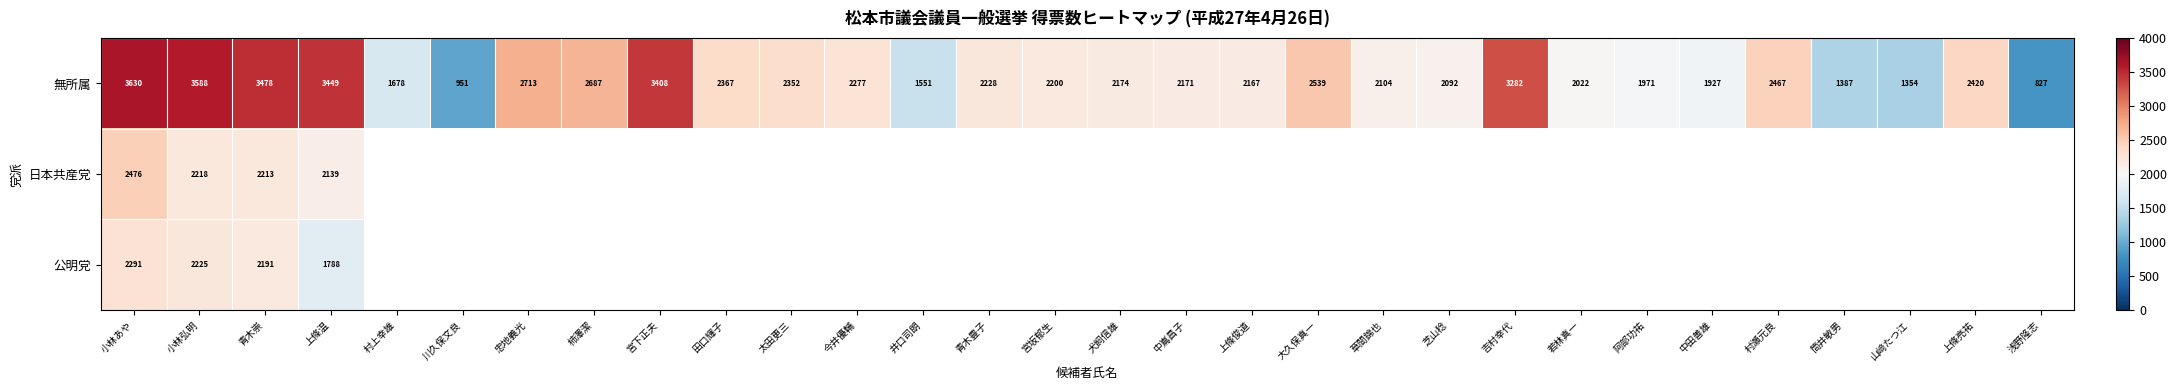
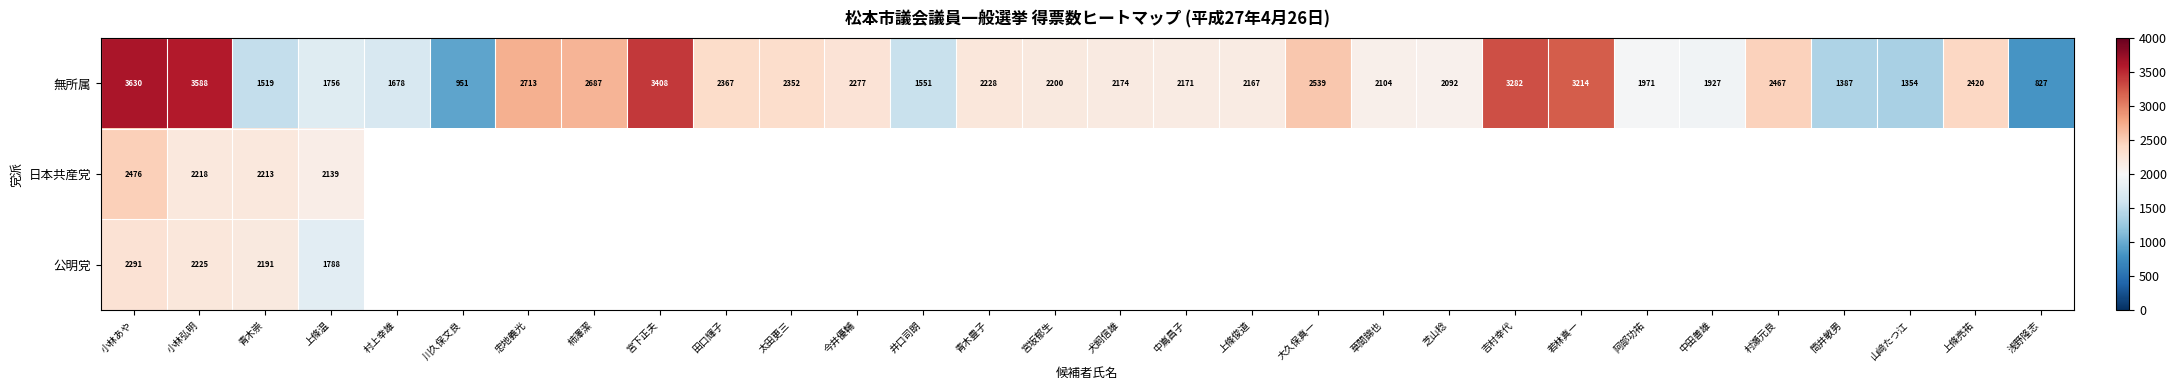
  {
    "無所属": {
      "小林あや": 3630,
      "小林弘明": 3588,
-     "青木崇": 3478,
-     "上條温": 3449,
+     "青木崇": 1519,
+     "上條温": 1756,
      "村上幸雄": 1678,
      "川久保文良": 951,
      "忠地義光": 2713,
      "柿澤潔": 2687,
      "宮下正夫": 3408,
      "田口輝子": 2367,
      "太田更三": 2352,
      "今井優輔": 2277,
      "井口司朗": 1551,
      "青木豊子": 2228,
      "宮坂郁生": 2200,
      "犬飼信雄": 2174,
      "中嶌昌子": 2171,
      "上條俊道": 2167,
      "大久保真一": 2539,
      "草間錦也": 2104,
      "芝山稔": 2092,
      "吉村幸代": 3282,
-     "若林真一": 2022,
+     "若林真一": 3214,
      "阿部功祐": 1971,
      "中田善雄": 1927,
      "村瀬元良": 2467,
      "筒井敏男": 1387,
      "山﨑たつ江": 1354,
      "上條亮祐": 2420,
      "浅野隆志": 827
    },
    "日本共産党": {
      "小林あや": 2476,
      "小林弘明": 2218,
      "青木崇": 2213,
      "上條温": 2139
    },
    "公明党": {
      "小林あや": 2291,
      "小林弘明": 2225,
      "青木崇": 2191,
      "上條温": 1788
    }
  }
